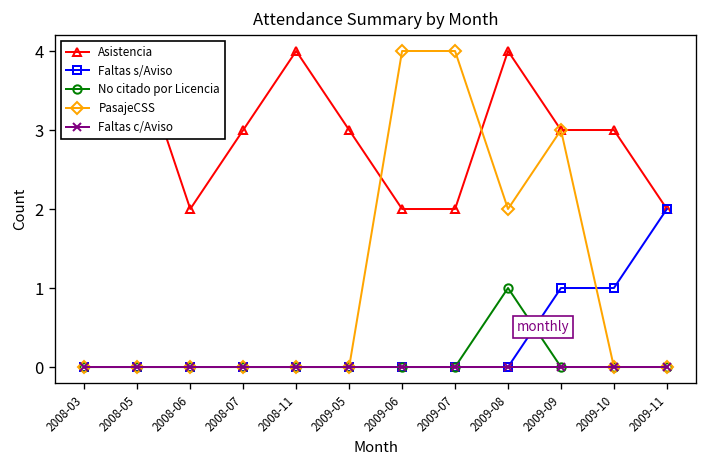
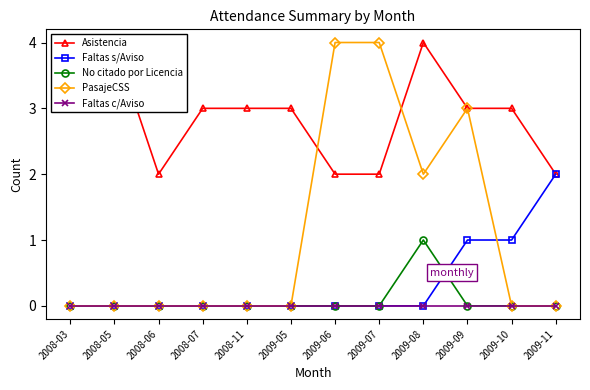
  {
    "Asistencia": {
      "2008-06": 2,
      "2008-07": 3,
-     "2008-11": 4,
+     "2008-11": 3,
      "2009-05": 3,
      "2009-06": 2,
      "2009-07": 2,
      "2009-08": 4,
      "2009-10": 3
    },
    "Faltas s/Aviso": {
      "2009-09": 1,
      "2009-10": 1
    },
    "No citado por Licencia": {
      "2009-08": 1
    },
    "PasajeCSS": {
      "2009-06": 4,
      "2009-07": 4,
      "2009-08": 2
    }
  }
